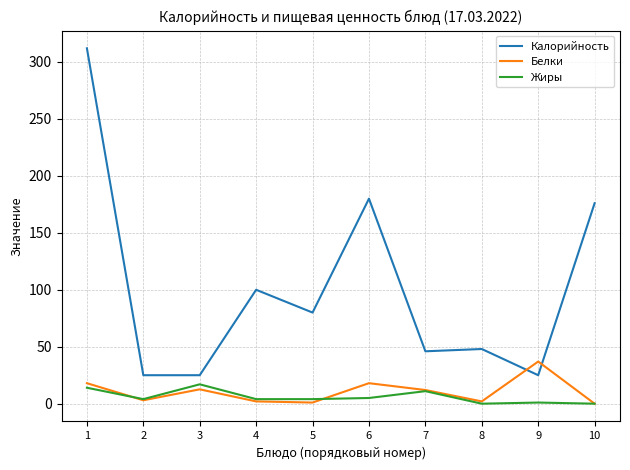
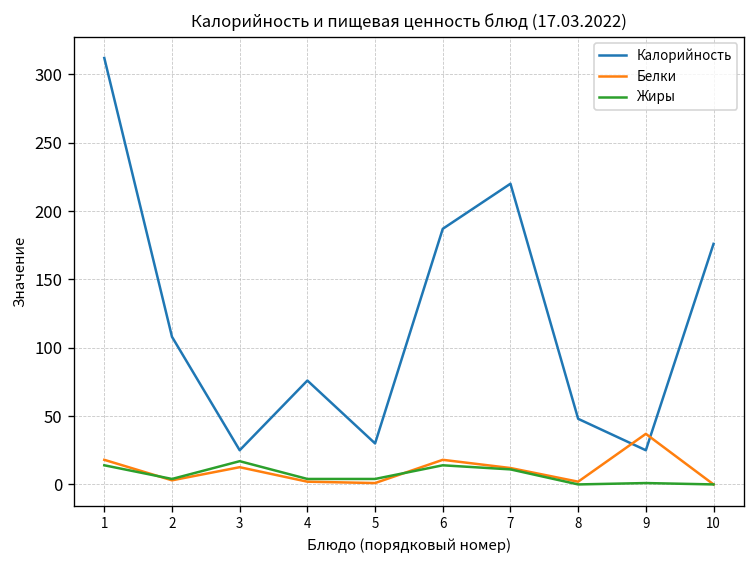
  {
    "Калорийность": {
      "1": 312,
-     "2": 25,
+     "2": 108,
      "3": 25,
-     "4": 100,
-     "5": 80,
-     "6": 180,
-     "7": 46,
+     "4": 76,
+     "5": 30,
+     "6": 187,
+     "7": 220,
      "8": 48,
      "9": 25,
      "10": 176
    },
    "Белки": {
      "1": 18,
      "3": 13,
      "5": 1,
      "6": 18,
      "9": 37
    },
    "Жиры": {
      "1": 14,
      "3": 17,
      "5": 4,
-     "6": 5,
+     "6": 14,
      "9": 1
    }
  }
